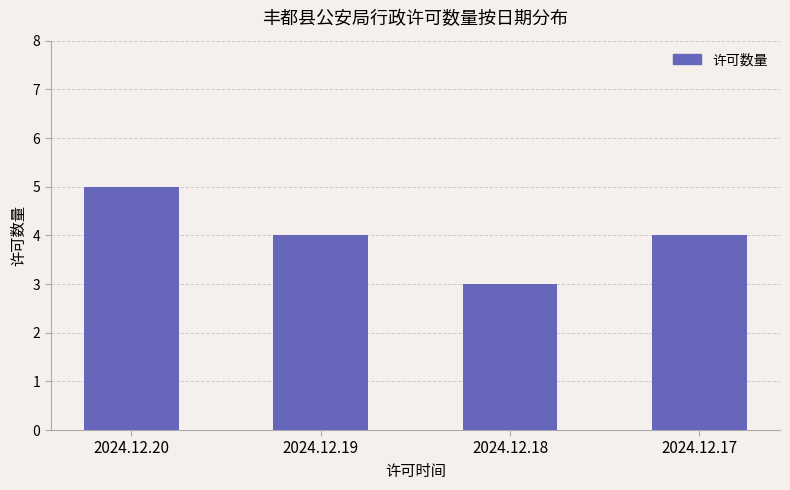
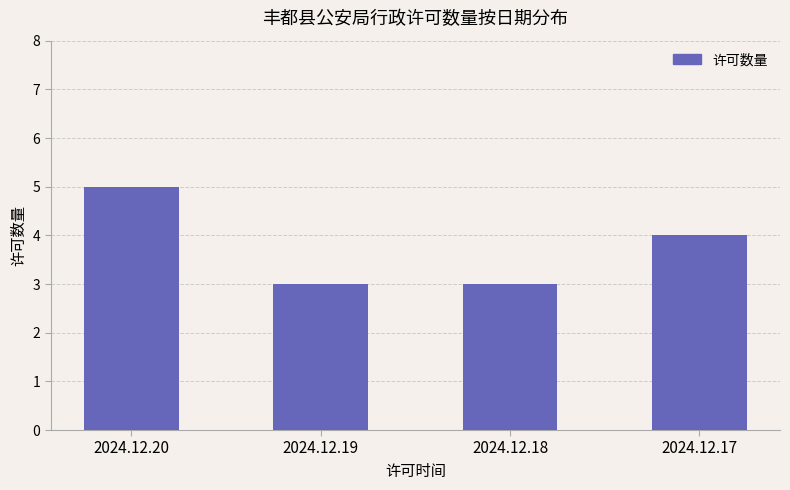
  {
    "2024.12.20": 5,
-   "2024.12.19": 4,
+   "2024.12.19": 3,
    "2024.12.18": 3,
    "2024.12.17": 4
  }
